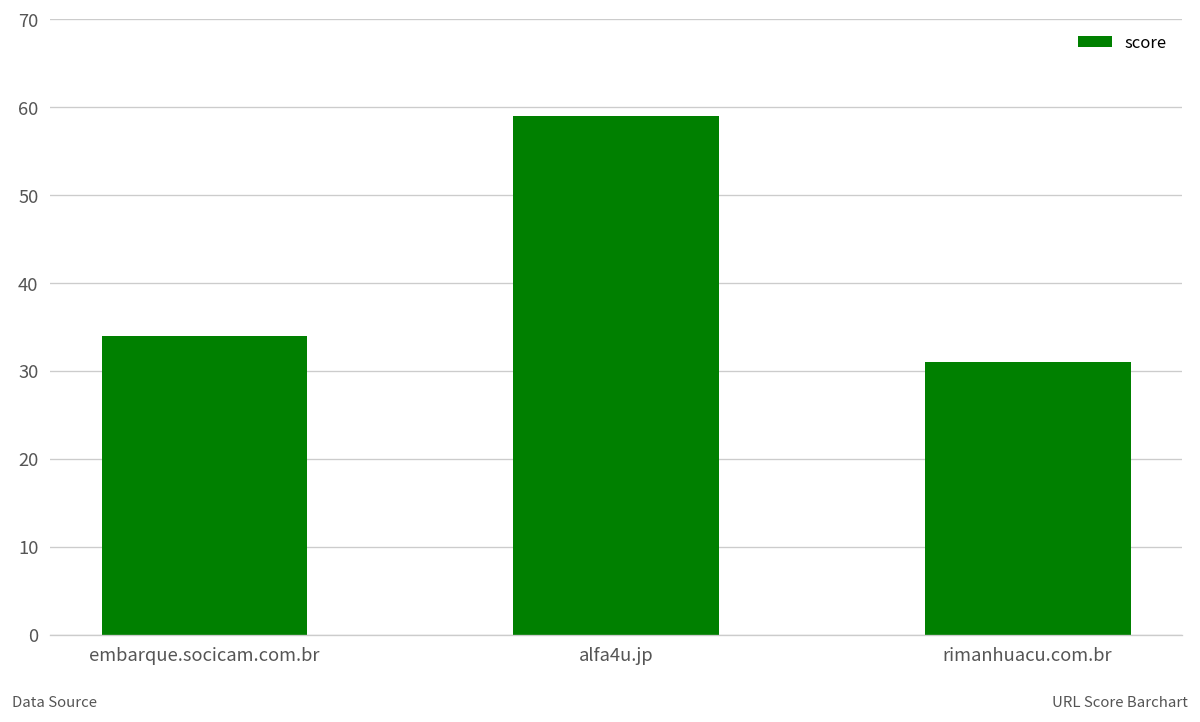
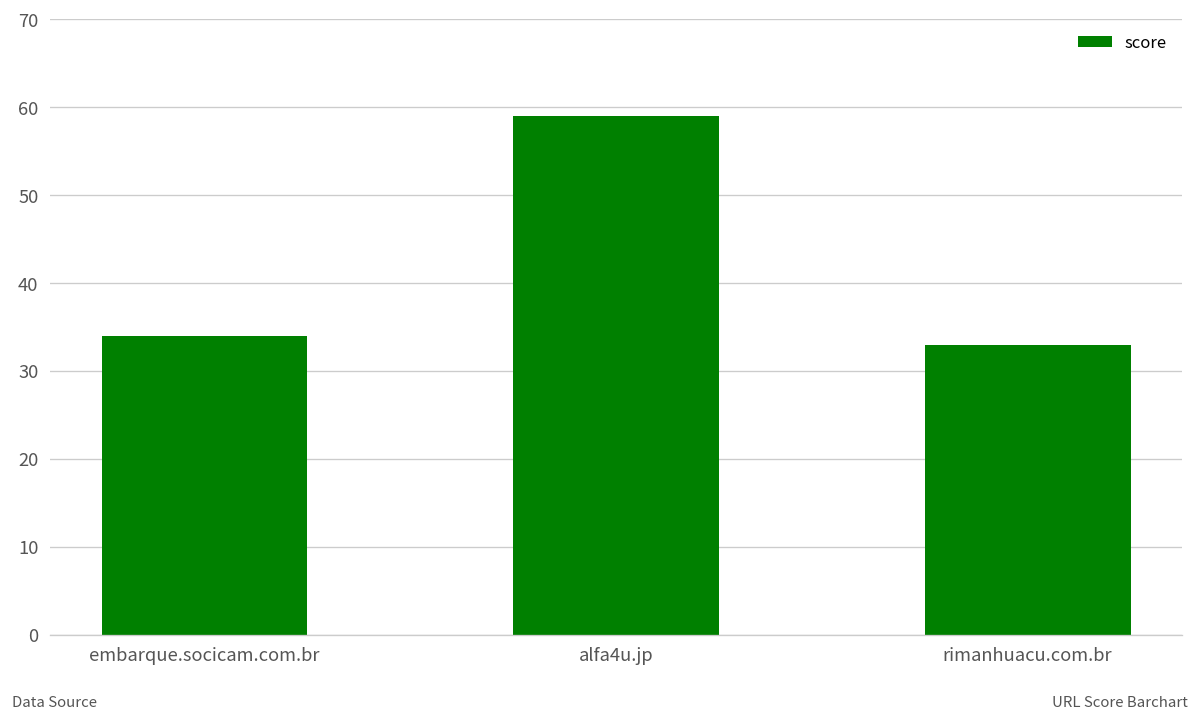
  {
    "embarque.socicam.com.br": 34,
    "alfa4u.jp": 59,
-   "rimanhuacu.com.br": 31
+   "rimanhuacu.com.br": 33
  }
